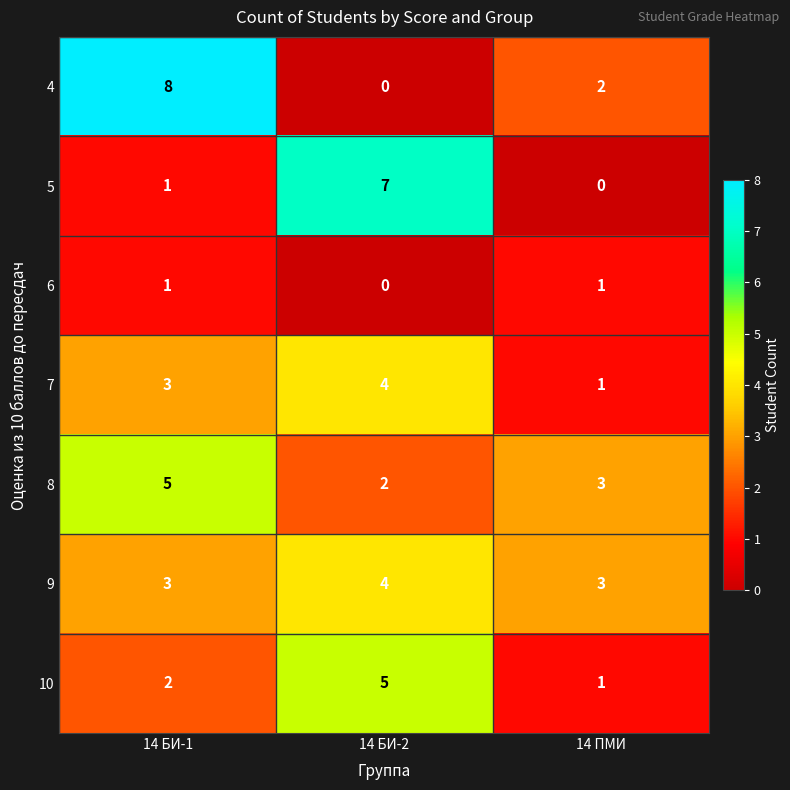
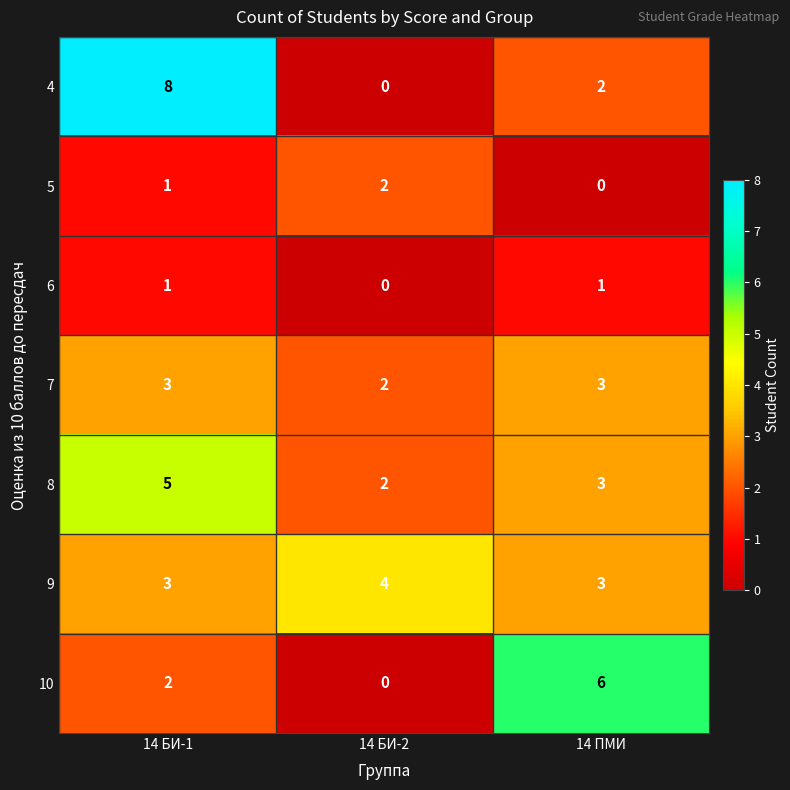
  {
    "4": {
      "14 БИ-1": 8,
      "14 БИ-2": 0,
      "14 ПМИ": 2
    },
    "5": {
      "14 БИ-1": 1,
-     "14 БИ-2": 7,
+     "14 БИ-2": 2,
      "14 ПМИ": 0
    },
    "6": {
      "14 БИ-1": 1,
      "14 БИ-2": 0,
      "14 ПМИ": 1
    },
    "7": {
      "14 БИ-1": 3,
-     "14 БИ-2": 4,
-     "14 ПМИ": 1
+     "14 БИ-2": 2,
+     "14 ПМИ": 3
    },
    "8": {
      "14 БИ-1": 5,
      "14 БИ-2": 2,
      "14 ПМИ": 3
    },
    "9": {
      "14 БИ-1": 3,
      "14 БИ-2": 4,
      "14 ПМИ": 3
    },
    "10": {
      "14 БИ-1": 2,
-     "14 БИ-2": 5,
-     "14 ПМИ": 1
+     "14 БИ-2": 0,
+     "14 ПМИ": 6
    }
  }
